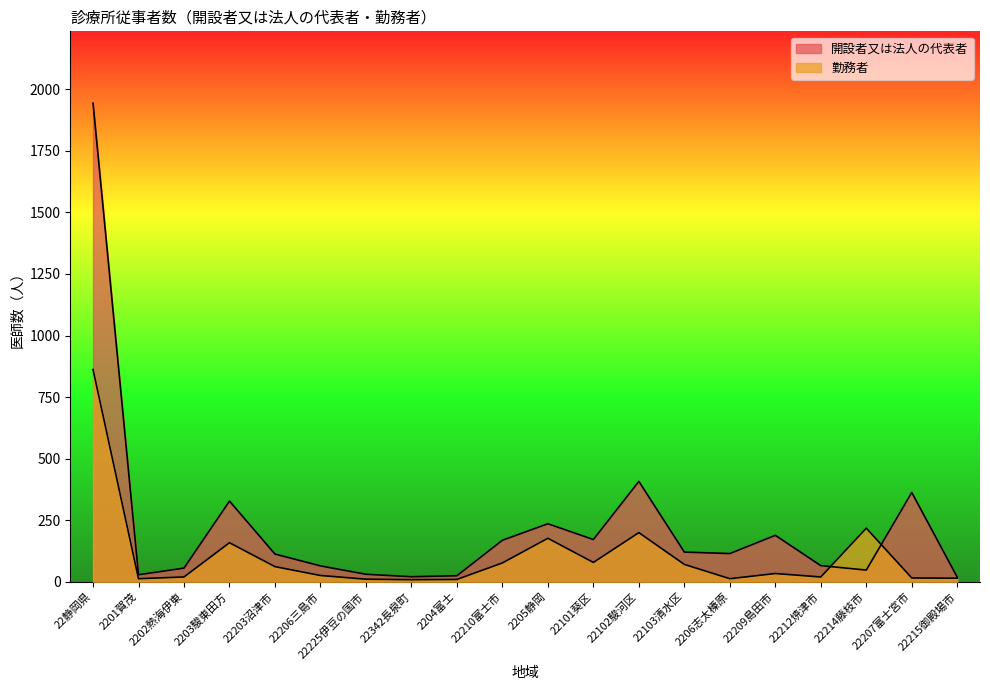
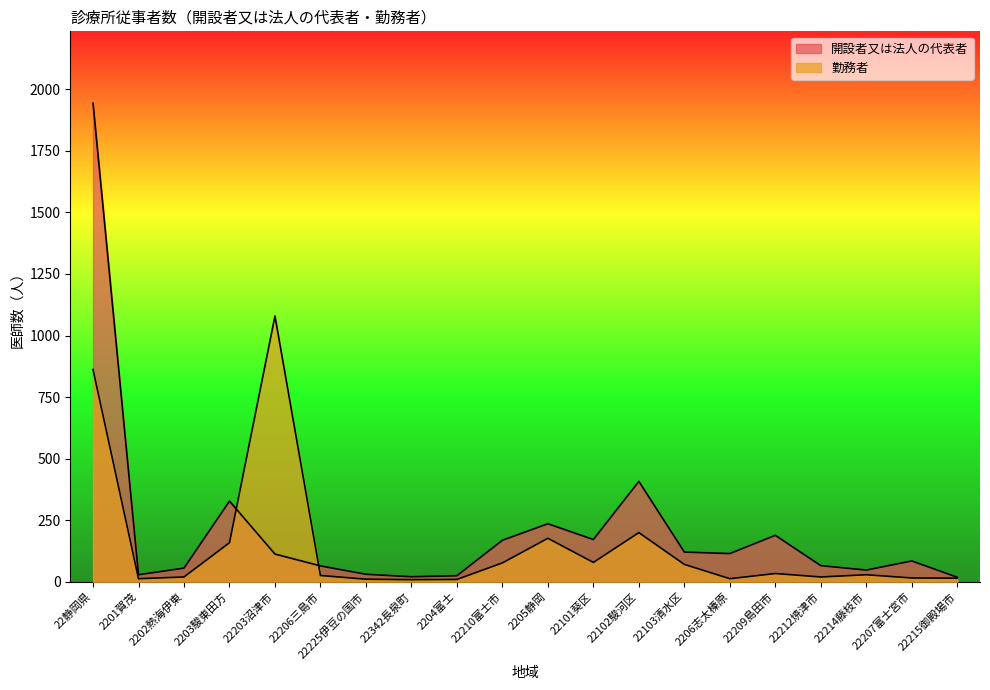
  {
    "開設者又は法人の代表者": {
      "22静岡県": 1940,
      "2201賀茂": 30,
      "2202熱海伊東": 60,
      "2203駿東田方": 330,
      "22203沼津市": 110,
      "22206三島市": 70,
      "22225伊豆の国市": 30,
      "22342長泉町": 20,
      "2204富士": 30,
      "22210富士市": 170,
      "2205静岡": 240,
      "22101葵区": 170,
      "22102駿河区": 410,
      "22103清水区": 120,
      "2206志太榛原": 120,
      "22209島田市": 190,
      "22212焼津市": 70,
      "22214藤枝市": 50,
-     "22207富士宮市": 360
+     "22207富士宮市": 90
    },
    "勤務者": {
      "22静岡県": 860,
      "2201賀茂": 10,
      "2202熱海伊東": 20,
      "2203駿東田方": 160,
-     "22203沼津市": 60,
+     "22203沼津市": 1080,
      "22206三島市": 30,
      "22225伊豆の国市": 10,
      "22342長泉町": 10,
      "2204富士": 10,
      "22210富士市": 80,
      "2205静岡": 180,
      "22101葵区": 80,
      "22102駿河区": 200,
      "22103清水区": 70,
      "2206志太榛原": 10,
      "22209島田市": 30,
      "22212焼津市": 20,
-     "22214藤枝市": 220,
+     "22214藤枝市": 30,
      "22207富士宮市": 20
    }
  }
